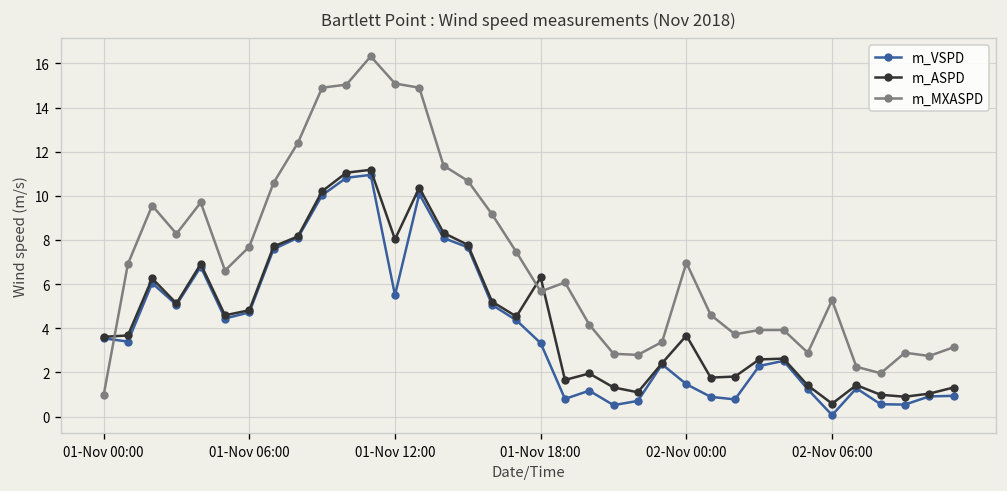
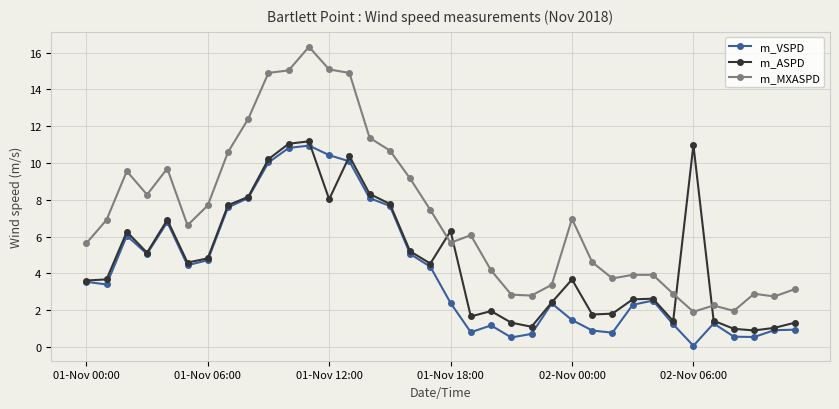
  {
    "m_VSPD": {
-     "01-Nov 12:00": 5.5,
-     "01-Nov 18:00": 3.3,
+     "01-Nov 12:00": 10.4,
+     "01-Nov 18:00": 2.4,
      "02-Nov 00:00": 1.5,
      "02-Nov 06:00": 0.1
    },
    "m_ASPD": {
      "01-Nov 12:00": 8.0,
      "01-Nov 18:00": 6.3,
      "02-Nov 00:00": 3.7,
-     "02-Nov 06:00": 0.6
+     "02-Nov 06:00": 11.0
    },
    "m_MXASPD": {
-     "01-Nov 00:00": 1.0,
+     "01-Nov 00:00": 5.6,
      "01-Nov 06:00": 7.7,
      "01-Nov 12:00": 15.1,
      "01-Nov 18:00": 5.7,
      "02-Nov 00:00": 7.0,
-     "02-Nov 06:00": 5.3
+     "02-Nov 06:00": 1.9
    }
  }
